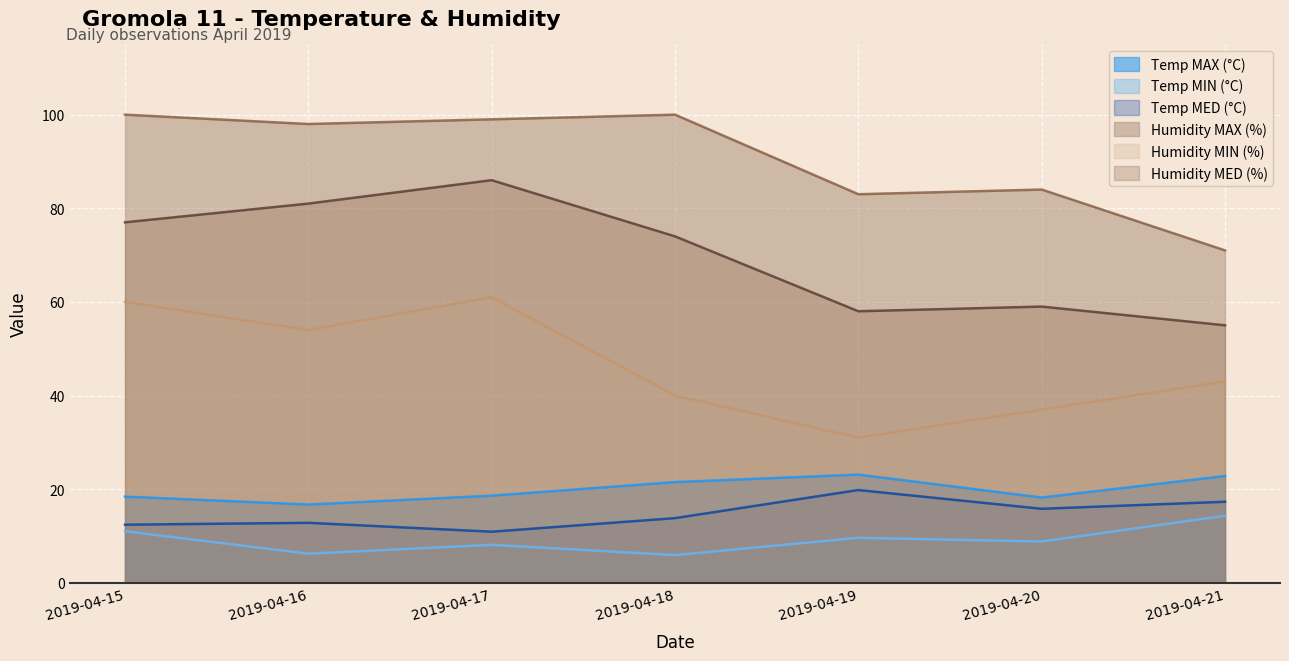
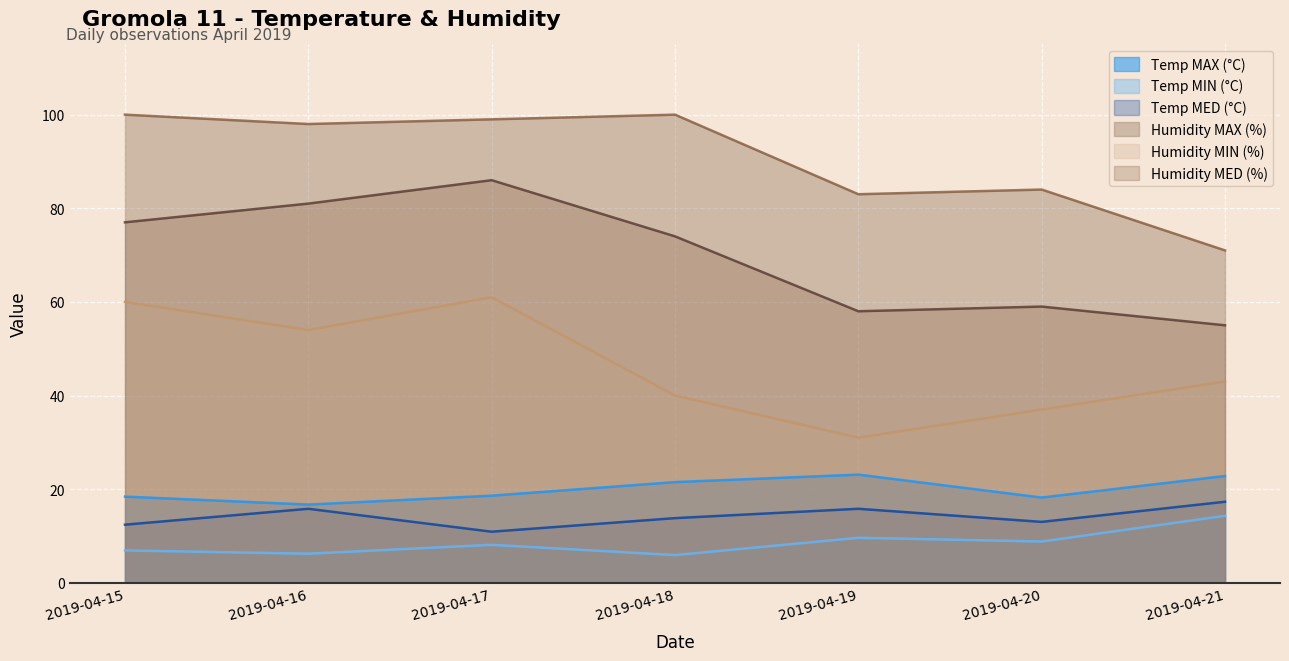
  {
    "Temp MAX (°C)": {
      "2019-04-15": 18,
      "2019-04-16": 17,
      "2019-04-17": 19,
      "2019-04-18": 22,
      "2019-04-19": 23,
      "2019-04-20": 18,
      "2019-04-21": 23
    },
    "Temp MIN (°C)": {
-     "2019-04-15": 11,
+     "2019-04-15": 7,
      "2019-04-16": 6,
      "2019-04-17": 8,
      "2019-04-18": 6,
      "2019-04-19": 10,
      "2019-04-20": 9,
      "2019-04-21": 14
    },
    "Temp MED (°C)": {
      "2019-04-15": 12,
-     "2019-04-16": 13,
+     "2019-04-16": 16,
      "2019-04-17": 11,
      "2019-04-18": 14,
-     "2019-04-19": 20,
-     "2019-04-20": 16,
+     "2019-04-19": 16,
+     "2019-04-20": 13,
      "2019-04-21": 17
    }
  }
